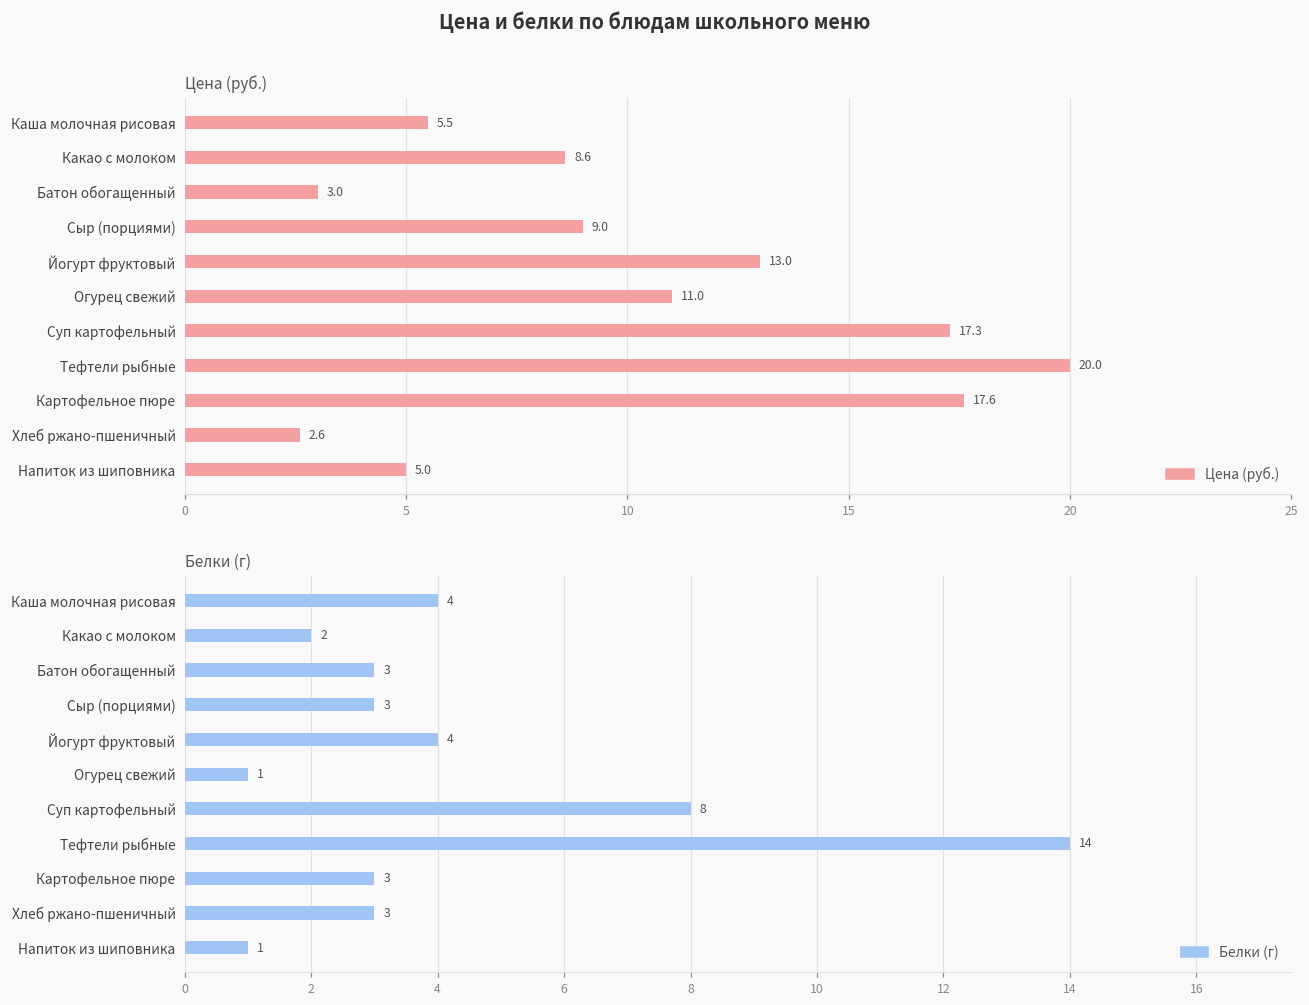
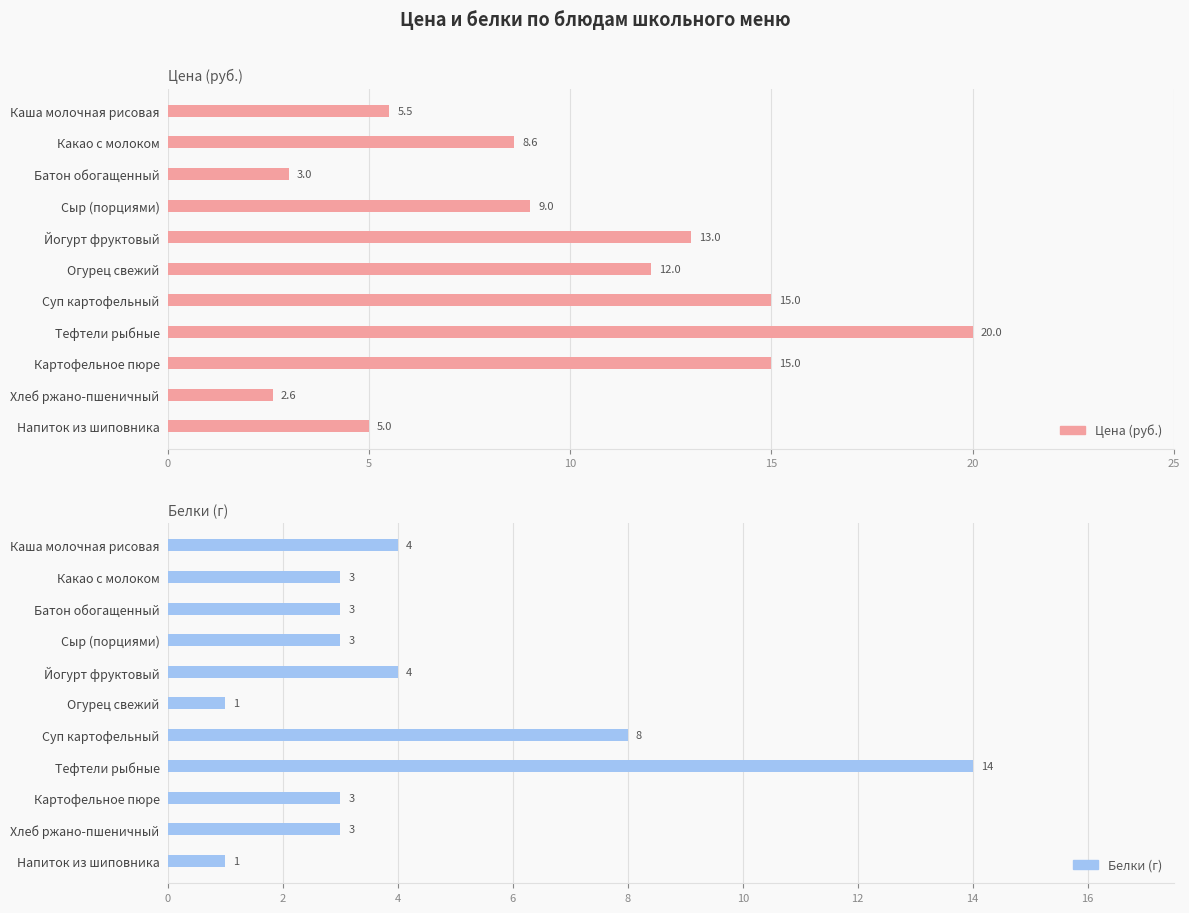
  {
    "Цена (руб.)": {
      "Каша молочная рисовая": 5.5,
      "Какао с молоком": 8.6,
      "Батон обогащенный": 3.0,
      "Сыр (порциями)": 9.0,
      "Йогурт фруктовый": 13.0,
-     "Огурец свежий": 11.0,
-     "Суп картофельный": 17.3,
+     "Огурец свежий": 12.0,
+     "Суп картофельный": 15.0,
      "Тефтели рыбные": 20.0,
-     "Картофельное пюре": 17.6,
+     "Картофельное пюре": 15.0,
      "Хлеб ржано-пшеничный": 2.6,
      "Напиток из шиповника": 5.0
    },
    "Белки (г)": {
      "Каша молочная рисовая": 4,
-     "Какао с молоком": 2,
+     "Какао с молоком": 3,
      "Батон обогащенный": 3,
      "Сыр (порциями)": 3,
      "Йогурт фруктовый": 4,
      "Огурец свежий": 1,
      "Суп картофельный": 8,
      "Тефтели рыбные": 14,
      "Картофельное пюре": 3,
      "Хлеб ржано-пшеничный": 3,
      "Напиток из шиповника": 1
    }
  }
